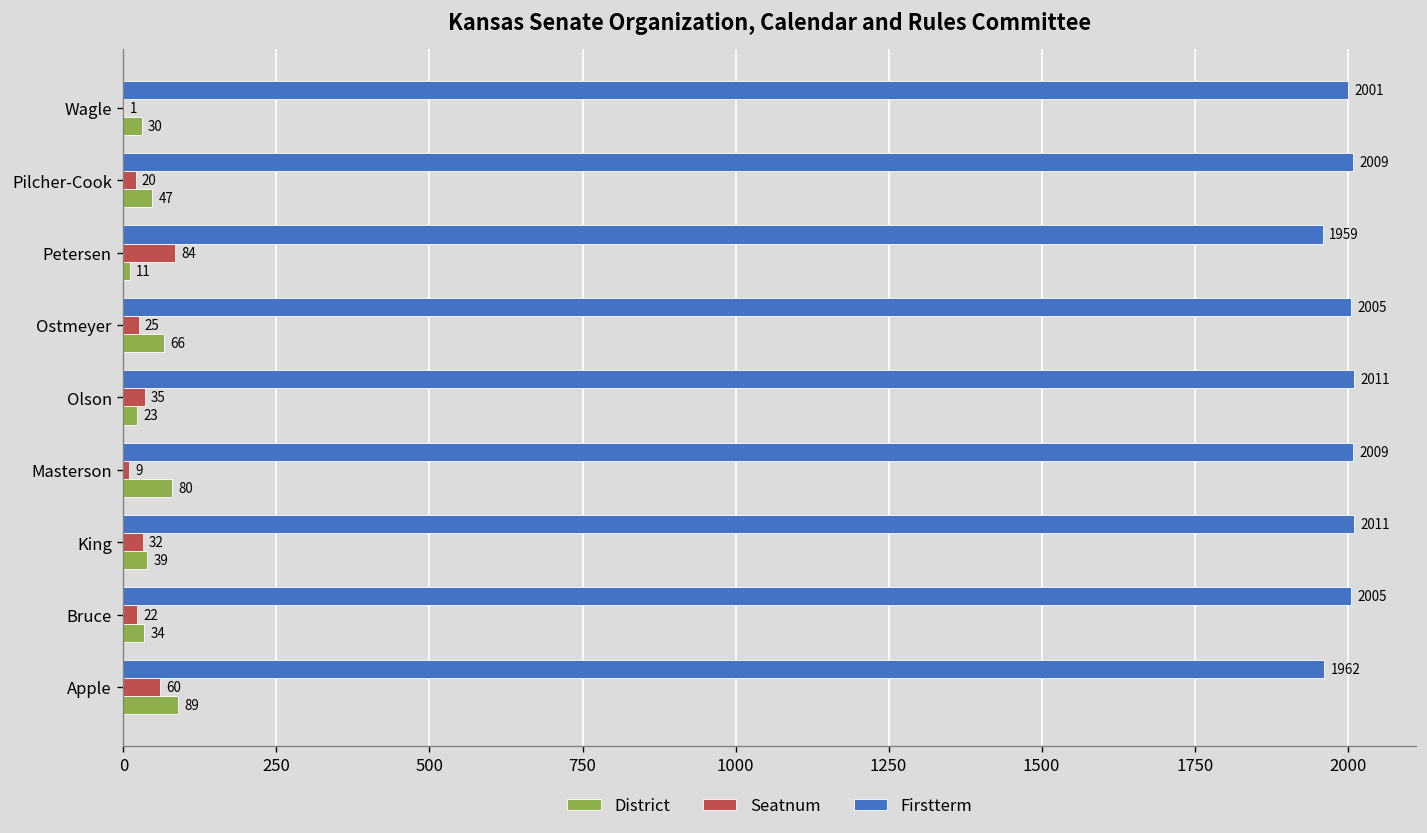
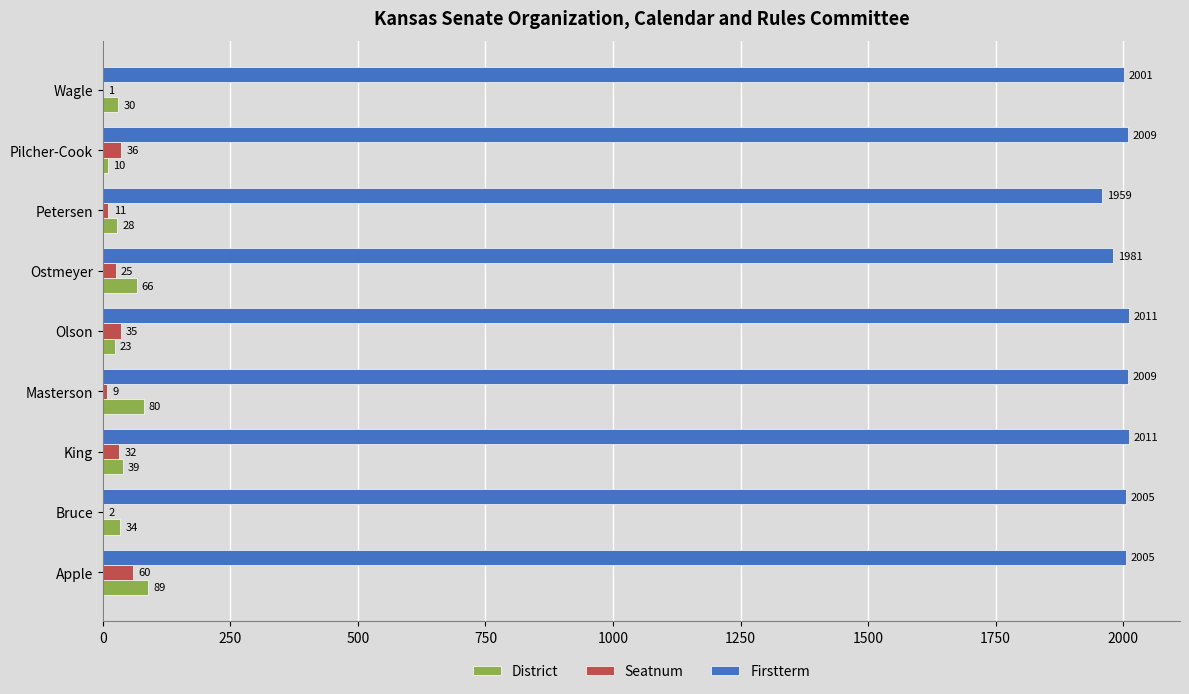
  {
    "District": {
      "Wagle": 30,
-     "Pilcher-Cook": 47,
-     "Petersen": 11,
+     "Pilcher-Cook": 10,
+     "Petersen": 28,
      "Ostmeyer": 66,
      "Olson": 23,
      "Masterson": 80,
      "King": 39,
      "Bruce": 34,
      "Apple": 89
    },
    "Seatnum": {
      "Wagle": 1,
-     "Pilcher-Cook": 20,
-     "Petersen": 84,
+     "Pilcher-Cook": 36,
+     "Petersen": 11,
      "Ostmeyer": 25,
      "Olson": 35,
      "Masterson": 9,
      "King": 32,
-     "Bruce": 22,
+     "Bruce": 2,
      "Apple": 60
    },
    "Firstterm": {
      "Wagle": 2001,
      "Pilcher-Cook": 2009,
      "Petersen": 1959,
-     "Ostmeyer": 2005,
+     "Ostmeyer": 1981,
      "Olson": 2011,
      "Masterson": 2009,
      "King": 2011,
      "Bruce": 2005,
-     "Apple": 1962
+     "Apple": 2005
    }
  }
